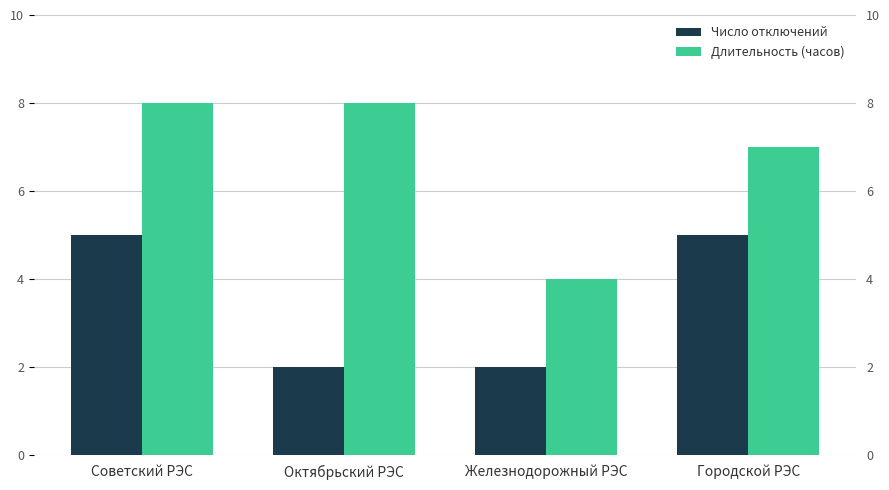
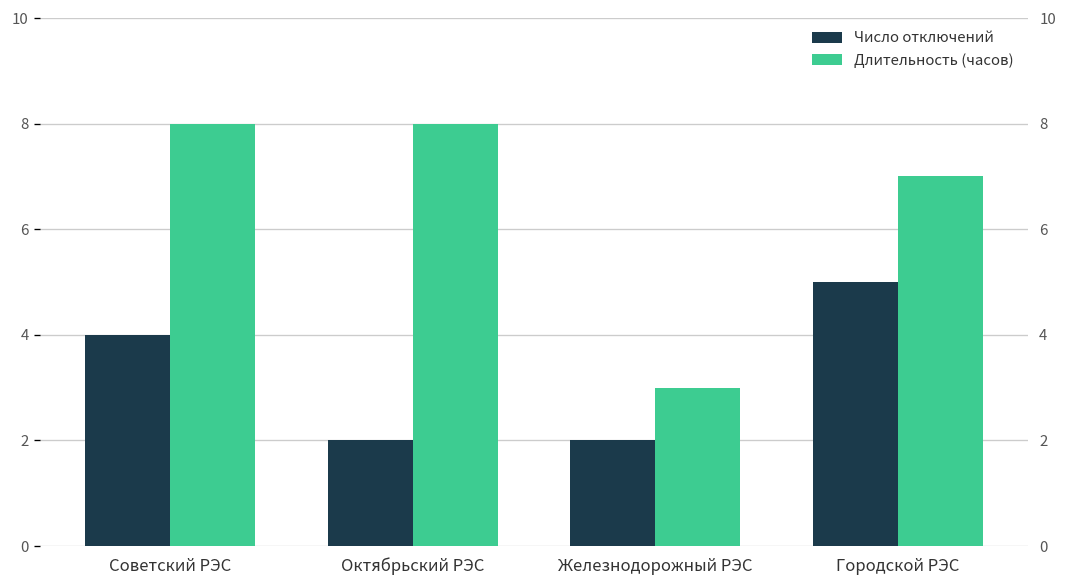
  {
    "Число отключений": {
-     "Советский РЭС": 5,
+     "Советский РЭС": 4,
      "Октябрьский РЭС": 2,
      "Железнодорожный РЭС": 2,
      "Городской РЭС": 5
    },
    "Длительность (часов)": {
      "Советский РЭС": 8,
      "Октябрьский РЭС": 8,
-     "Железнодорожный РЭС": 4,
+     "Железнодорожный РЭС": 3,
      "Городской РЭС": 7
    }
  }
